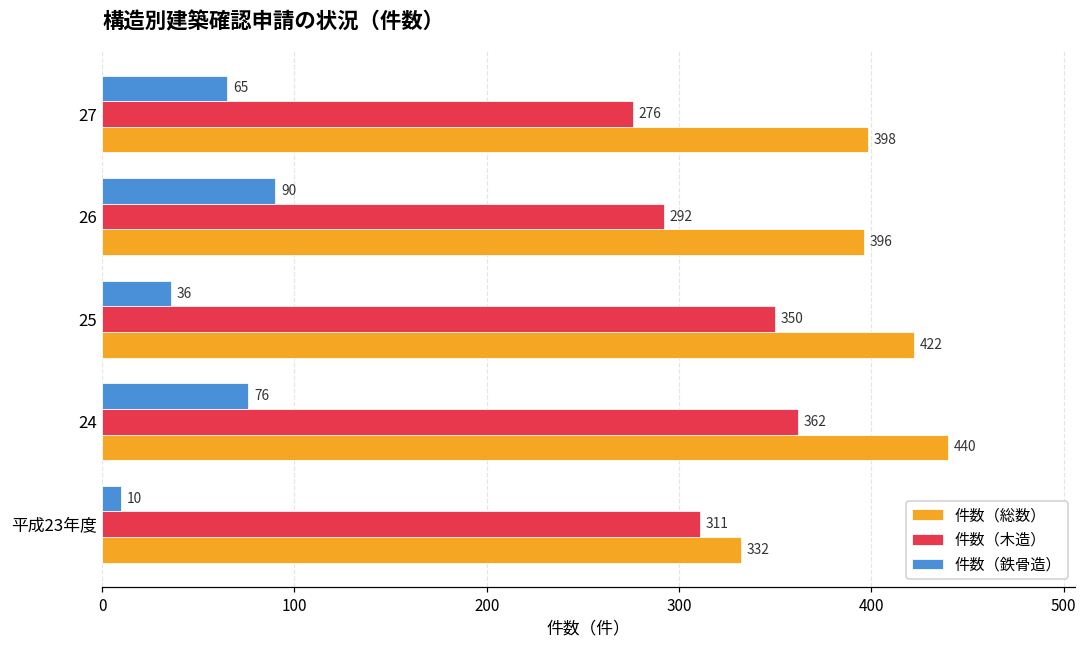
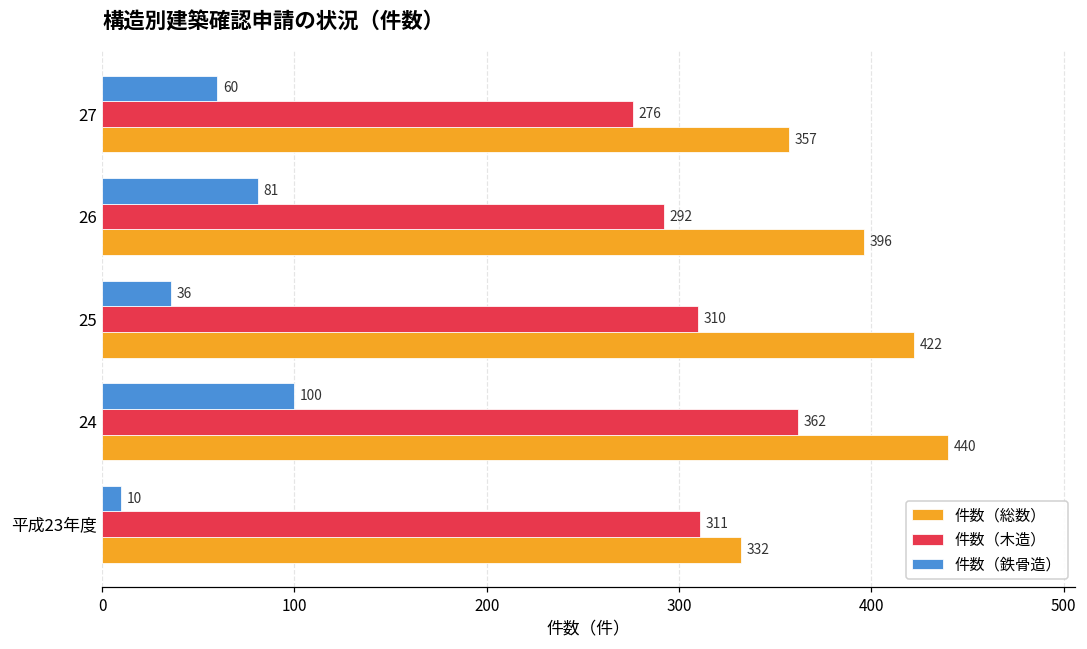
  {
    "件数（総数）": {
-     "27": 398,
+     "27": 357,
      "26": 396,
      "25": 422,
      "24": 440,
      "平成23年度": 332
    },
    "件数（木造）": {
      "27": 276,
      "26": 292,
-     "25": 350,
+     "25": 310,
      "24": 362,
      "平成23年度": 311
    },
    "件数（鉄骨造）": {
-     "27": 65,
-     "26": 90,
+     "27": 60,
+     "26": 81,
      "25": 36,
-     "24": 76,
+     "24": 100,
      "平成23年度": 10
    }
  }
